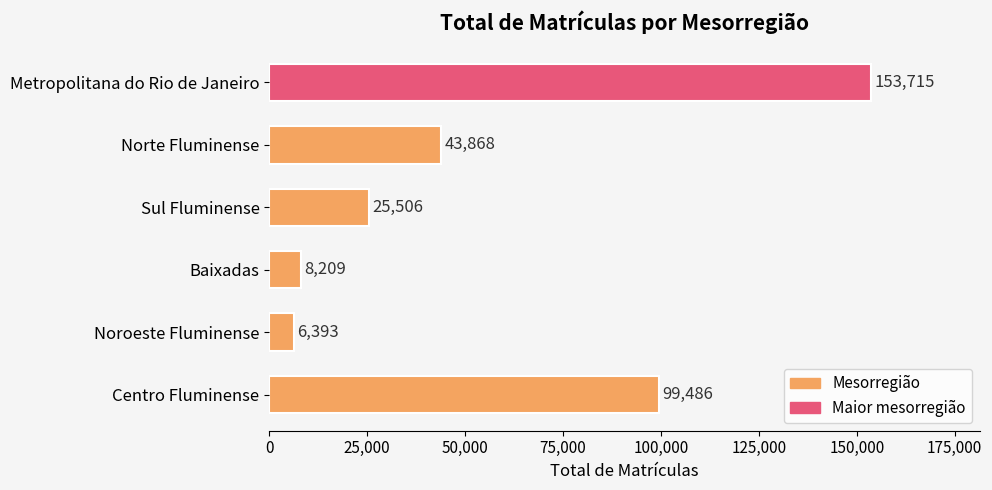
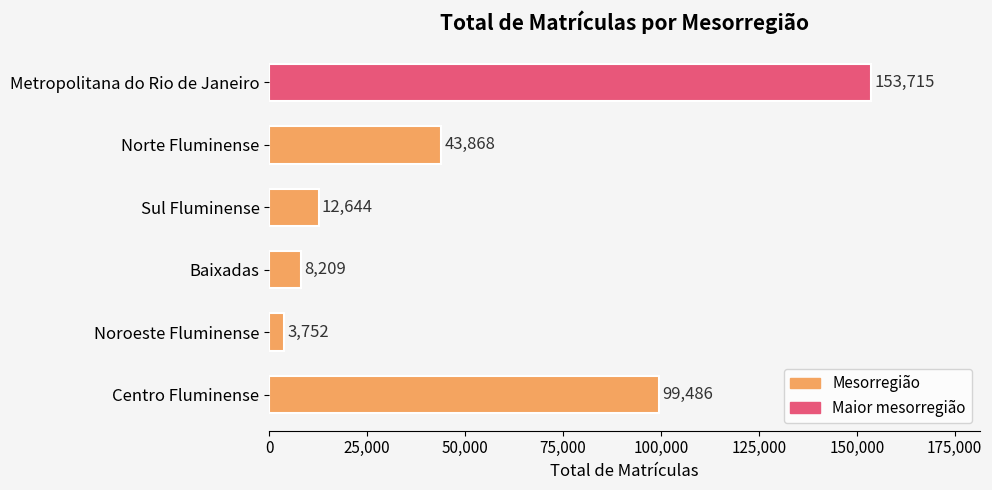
  {
    "Metropolitana do Rio de Janeiro": "153,715",
    "Norte Fluminense": "43,868",
-   "Sul Fluminense": "25,506",
+   "Sul Fluminense": "12,644",
    "Baixadas": "8,209",
-   "Noroeste Fluminense": "6,393",
+   "Noroeste Fluminense": "3,752",
    "Centro Fluminense": "99,486"
  }
